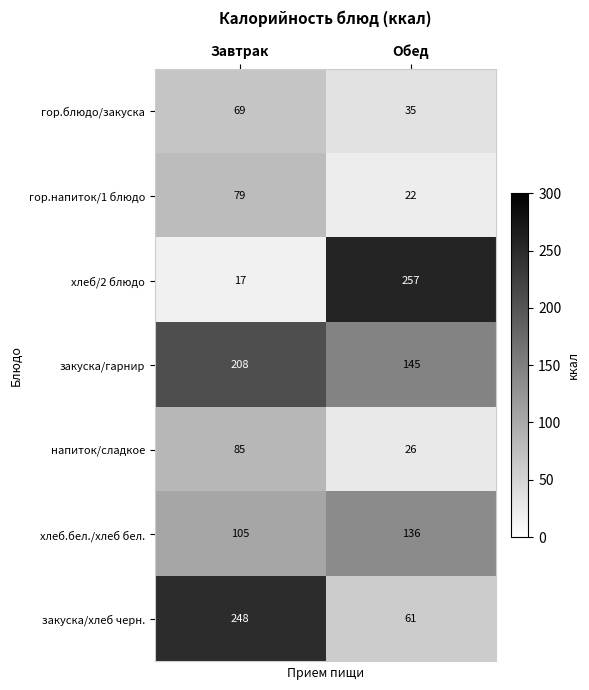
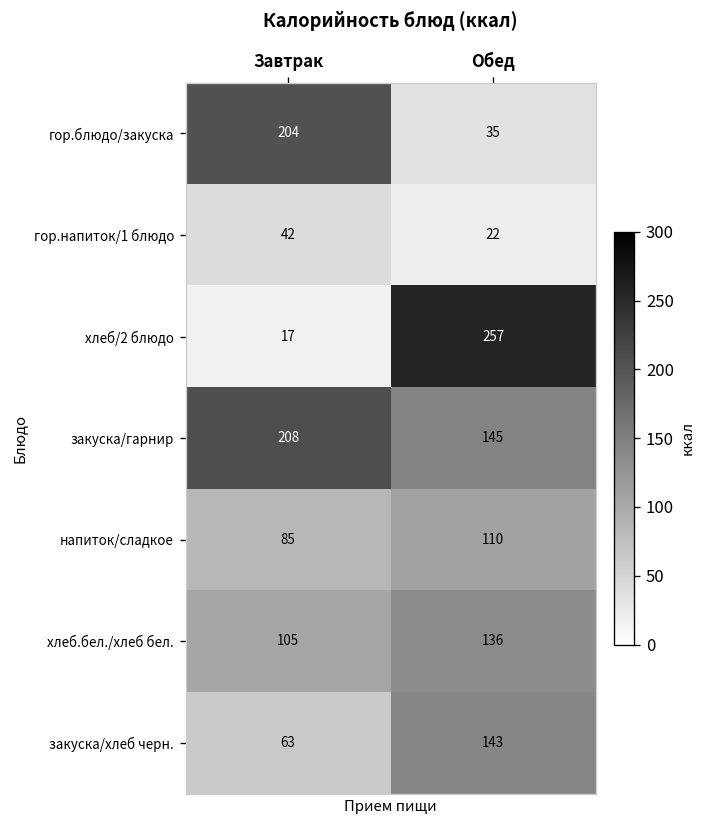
  {
    "гор.блюдо/закуска": {
-     "Завтрак": 69,
+     "Завтрак": 204,
      "Обед": 35
    },
    "гор.напиток/1 блюдо": {
-     "Завтрак": 79,
+     "Завтрак": 42,
      "Обед": 22
    },
    "хлеб/2 блюдо": {
      "Завтрак": 17,
      "Обед": 257
    },
    "закуска/гарнир": {
      "Завтрак": 208,
      "Обед": 145
    },
    "напиток/сладкое": {
      "Завтрак": 85,
-     "Обед": 26
+     "Обед": 110
    },
    "хлеб.бел./хлеб бел.": {
      "Завтрак": 105,
      "Обед": 136
    },
    "закуска/хлеб черн.": {
-     "Завтрак": 248,
-     "Обед": 61
+     "Завтрак": 63,
+     "Обед": 143
    }
  }
